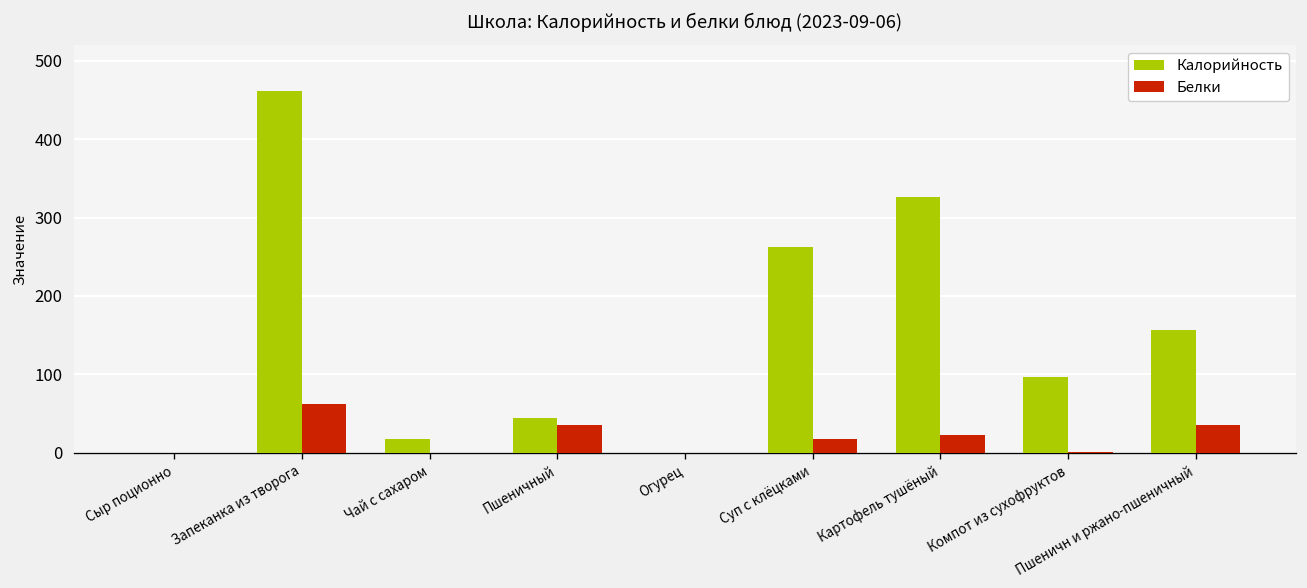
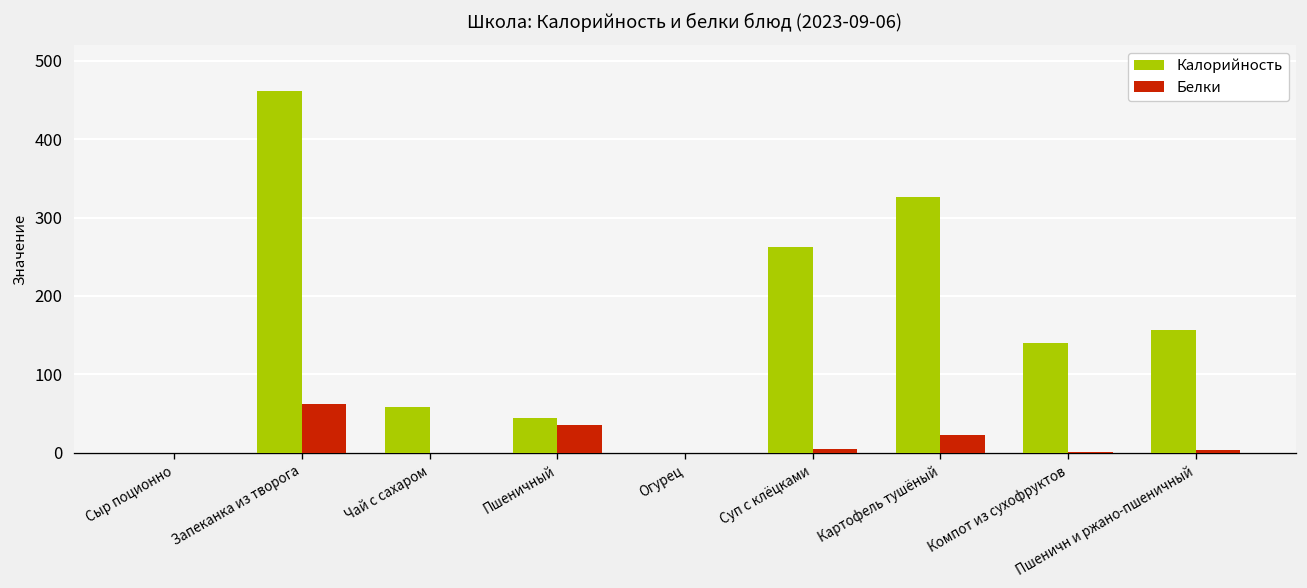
  {
    "Калорийность": {
      "Сыр поционно": 0,
      "Запеканка из творога": 460,
-     "Чай с сахаром": 20,
+     "Чай с сахаром": 60,
      "Пшеничный": 40,
      "Огурец": 0,
      "Суп с клёцками": 260,
      "Картофель тушёный": 330,
-     "Компот из сухофруктов": 100,
+     "Компот из сухофруктов": 140,
      "Пшеничн и ржано-пшеничный": 160
    },
    "Белки": {
      "Сыр поционно": 0,
      "Запеканка из творога": 60,
      "Чай с сахаром": 0,
      "Пшеничный": 40,
      "Огурец": 0,
-     "Суп с клёцками": 20,
+     "Суп с клёцками": 0,
      "Картофель тушёный": 20,
-     "Пшеничн и ржано-пшеничный": 40
+     "Пшеничн и ржано-пшеничный": 0
    }
  }
